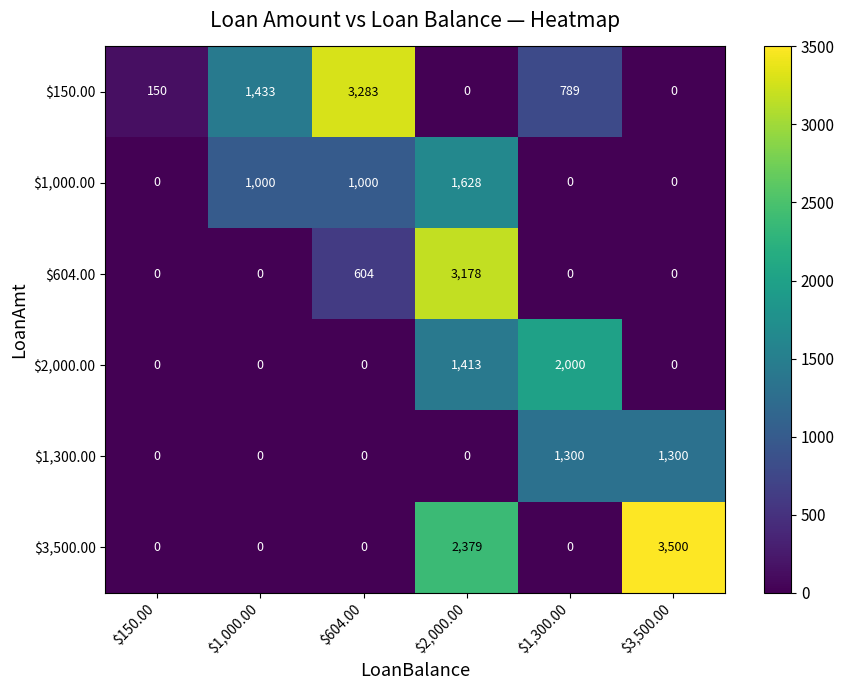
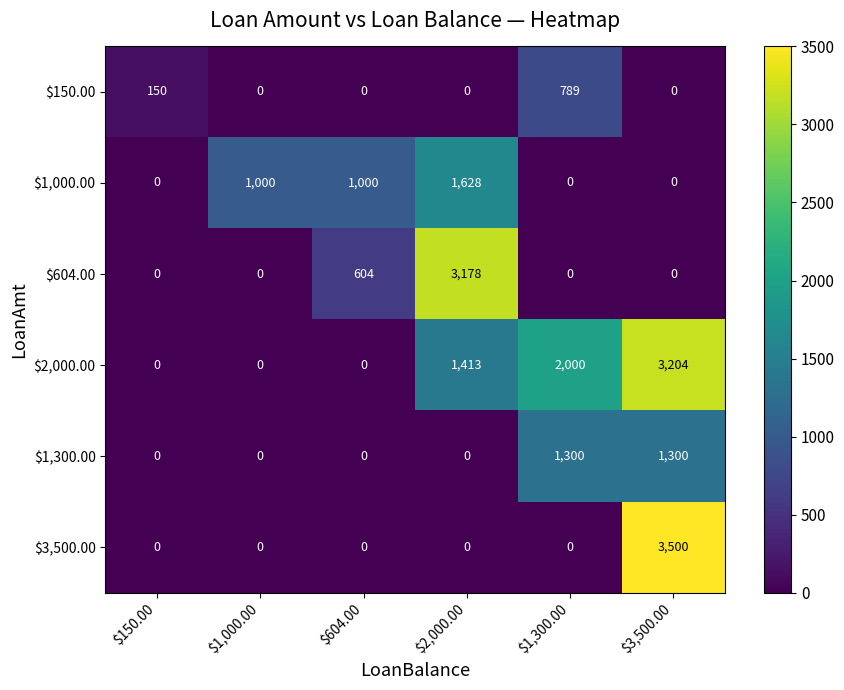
  {
    "$150.00": {
      "$150.00": "150",
-     "$1,000.00": "1,433",
-     "$604.00": "3,283",
+     "$1,000.00": "0",
+     "$604.00": "0",
      "$2,000.00": "0",
      "$1,300.00": "789",
      "$3,500.00": "0"
    },
    "$1,000.00": {
      "$150.00": "0",
      "$1,000.00": "1,000",
      "$604.00": "1,000",
      "$2,000.00": "1,628",
      "$1,300.00": "0",
      "$3,500.00": "0"
    },
    "$604.00": {
      "$150.00": "0",
      "$1,000.00": "0",
      "$604.00": "604",
      "$2,000.00": "3,178",
      "$1,300.00": "0",
      "$3,500.00": "0"
    },
    "$2,000.00": {
      "$150.00": "0",
      "$1,000.00": "0",
      "$604.00": "0",
      "$2,000.00": "1,413",
      "$1,300.00": "2,000",
-     "$3,500.00": "0"
+     "$3,500.00": "3,204"
    },
    "$1,300.00": {
      "$150.00": "0",
      "$1,000.00": "0",
      "$604.00": "0",
      "$2,000.00": "0",
      "$1,300.00": "1,300",
      "$3,500.00": "1,300"
    },
    "$3,500.00": {
      "$150.00": "0",
      "$1,000.00": "0",
      "$604.00": "0",
-     "$2,000.00": "2,379",
+     "$2,000.00": "0",
      "$1,300.00": "0",
      "$3,500.00": "3,500"
    }
  }
